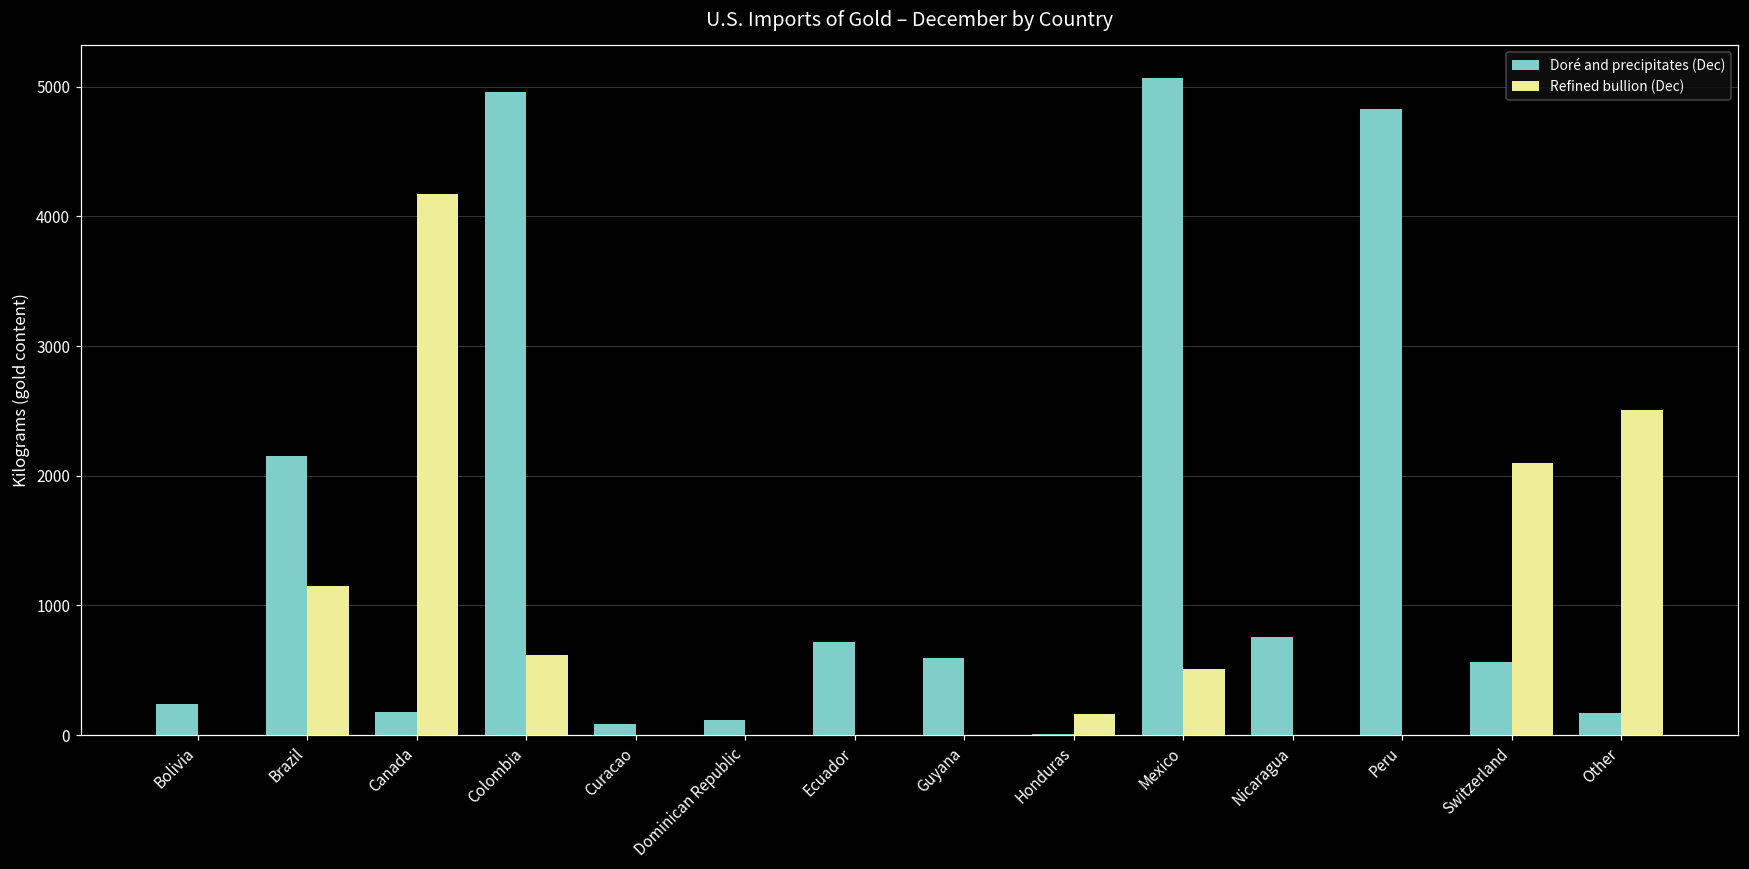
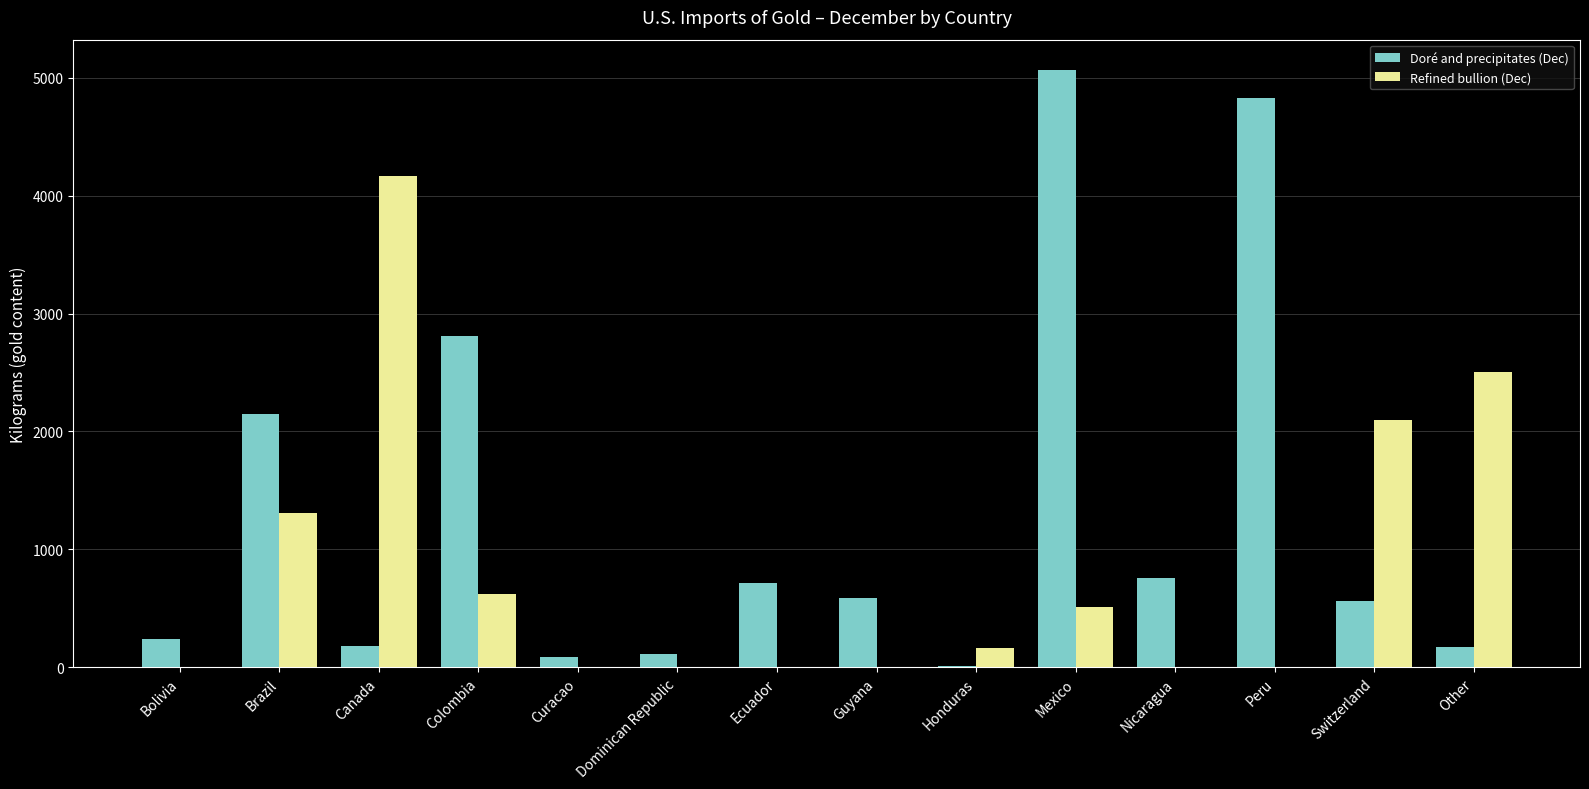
  {
    "Doré and precipitates (Dec)": {
      "Bolivia": 240,
      "Brazil": 2150,
      "Canada": 180,
-     "Colombia": 4960,
+     "Colombia": 2810,
      "Curacao": 90,
      "Dominican Republic": 110,
      "Ecuador": 710,
      "Guyana": 590,
      "Mexico": 5070,
      "Nicaragua": 750,
      "Peru": 4830,
      "Switzerland": 560,
      "Other": 170
    },
    "Refined bullion (Dec)": {
      "Bolivia": 0,
-     "Brazil": 1150,
+     "Brazil": 1310,
      "Canada": 4170,
      "Colombia": 620,
      "Curacao": 0,
      "Dominican Republic": 0,
      "Ecuador": 0,
      "Guyana": 0,
      "Honduras": 160,
      "Mexico": 510,
      "Peru": 0,
      "Switzerland": 2100,
      "Other": 2500
    }
  }
